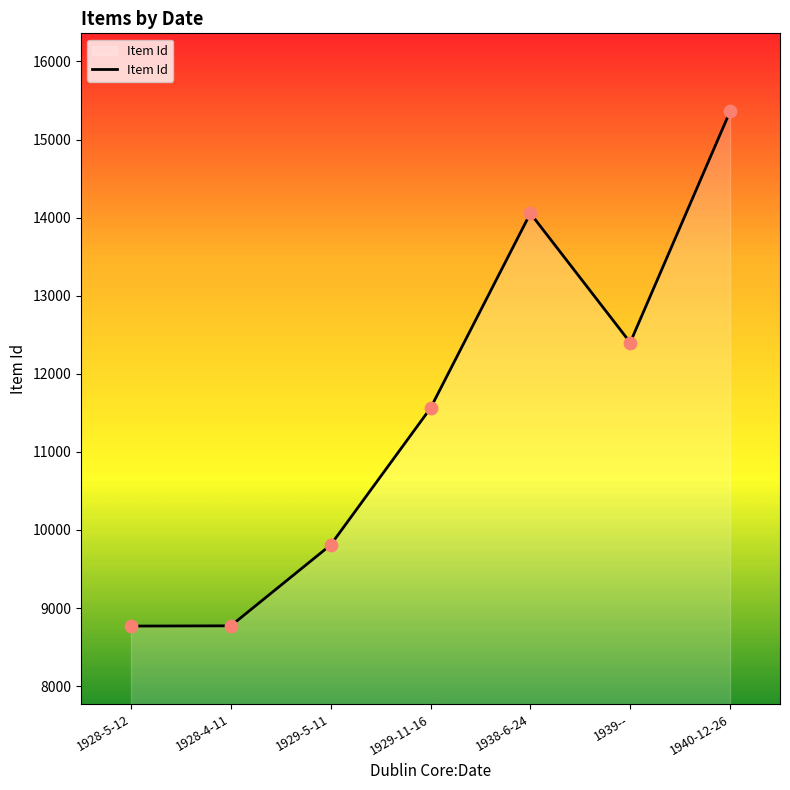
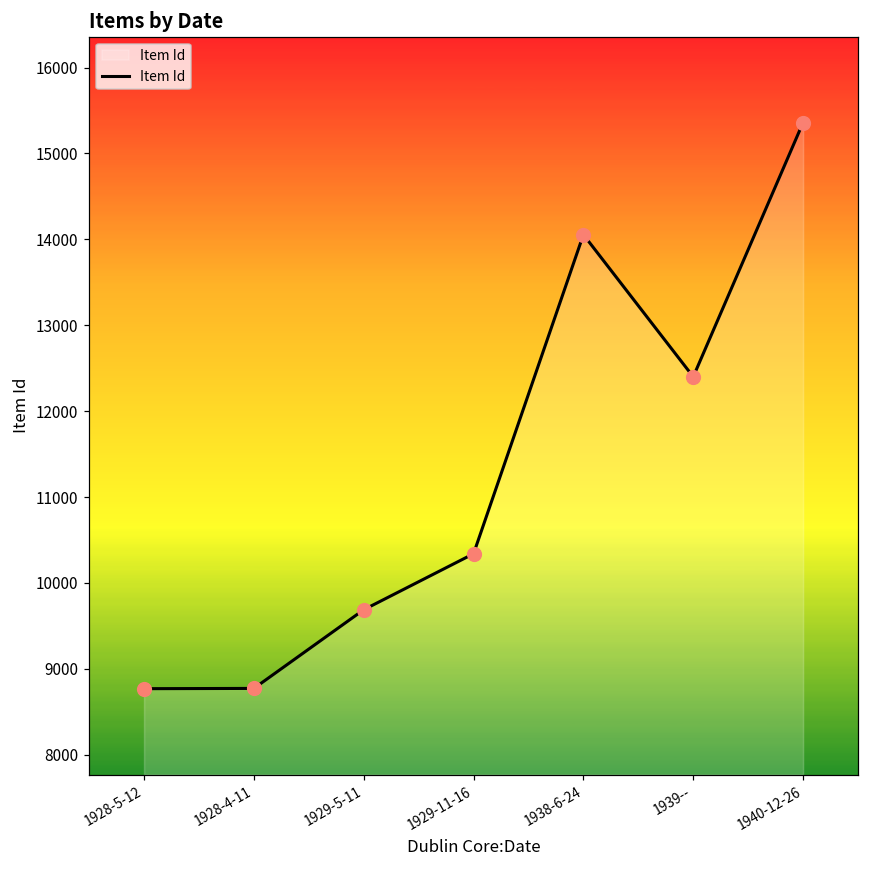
  {
    "1928-5-12": 8800,
    "1928-4-11": 8800,
-   "1929-5-11": 9800,
-   "1929-11-16": 11600,
+   "1929-5-11": 9700,
+   "1929-11-16": 10300,
    "1938-6-24": 14100,
    "1939--": 12400,
    "1940-12-26": 15400
  }
